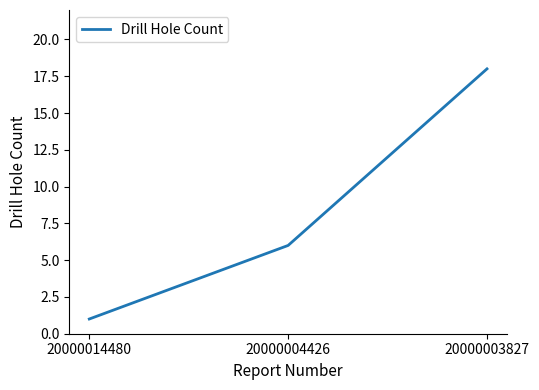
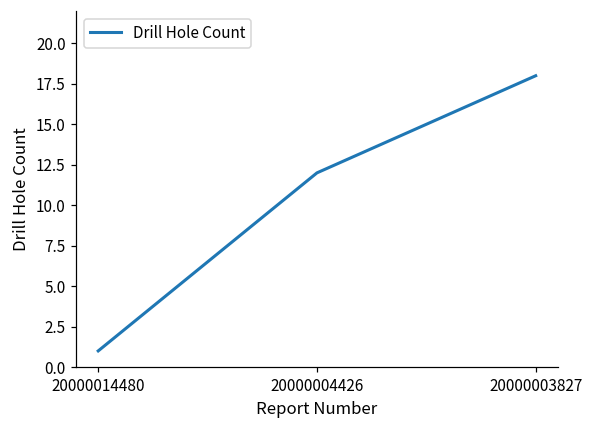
  {
    "20000014480": 1,
-   "20000004426": 6,
+   "20000004426": 12,
    "20000003827": 18
  }
